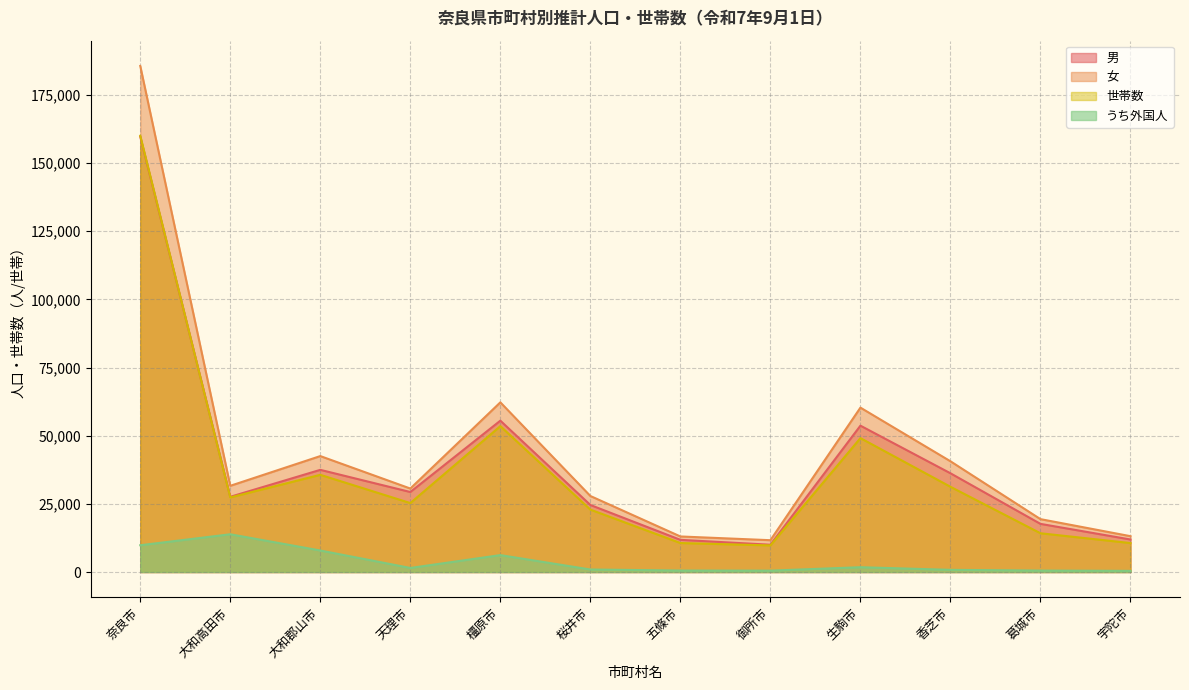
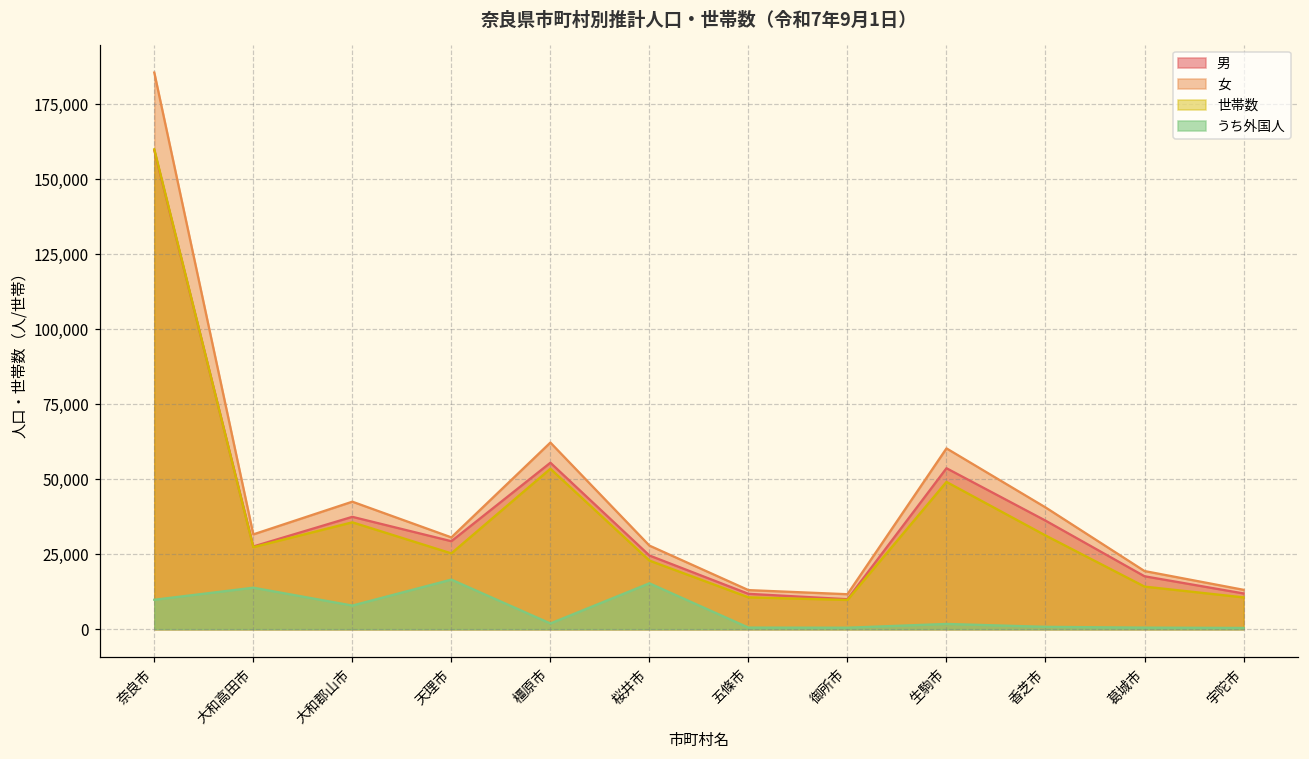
  {
    "うち外国人": {
      "奈良市": "10,000",
      "大和高田市": "14,000",
      "大和郡山市": "8,000",
-     "天理市": "1,000",
-     "橿原市": "6,000",
-     "桜井市": "1,000",
+     "天理市": "17,000",
+     "橿原市": "2,000",
+     "桜井市": "15,000",
      "五條市": "1,000",
      "御所市": "1,000",
      "生駒市": "2,000",
      "香芝市": "1,000",
      "葛城市": "1,000",
      "宇陀市": "0"
    }
  }
